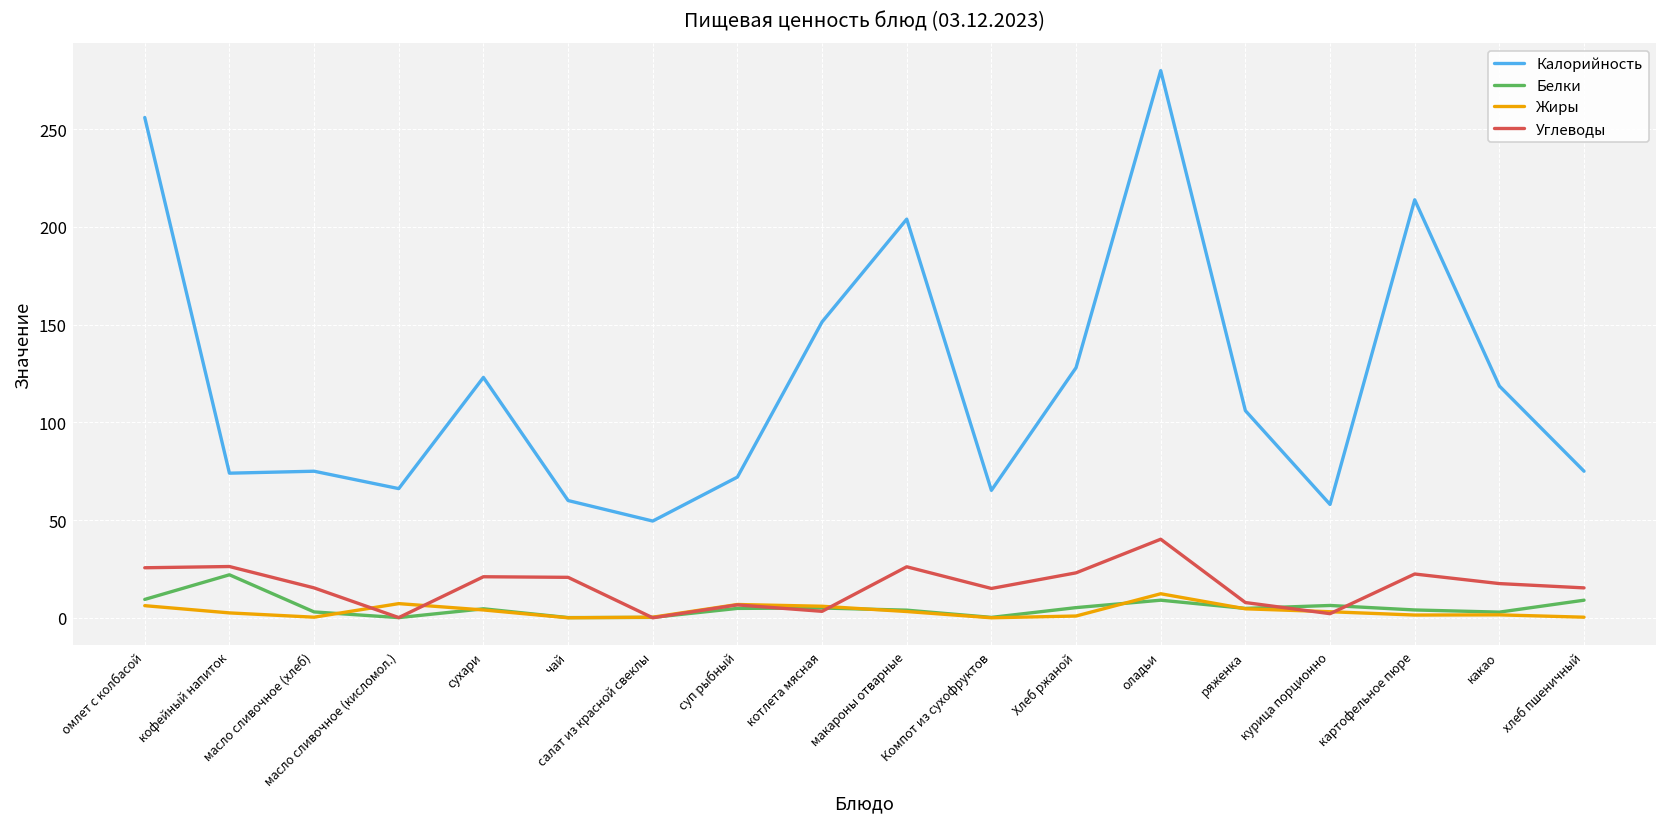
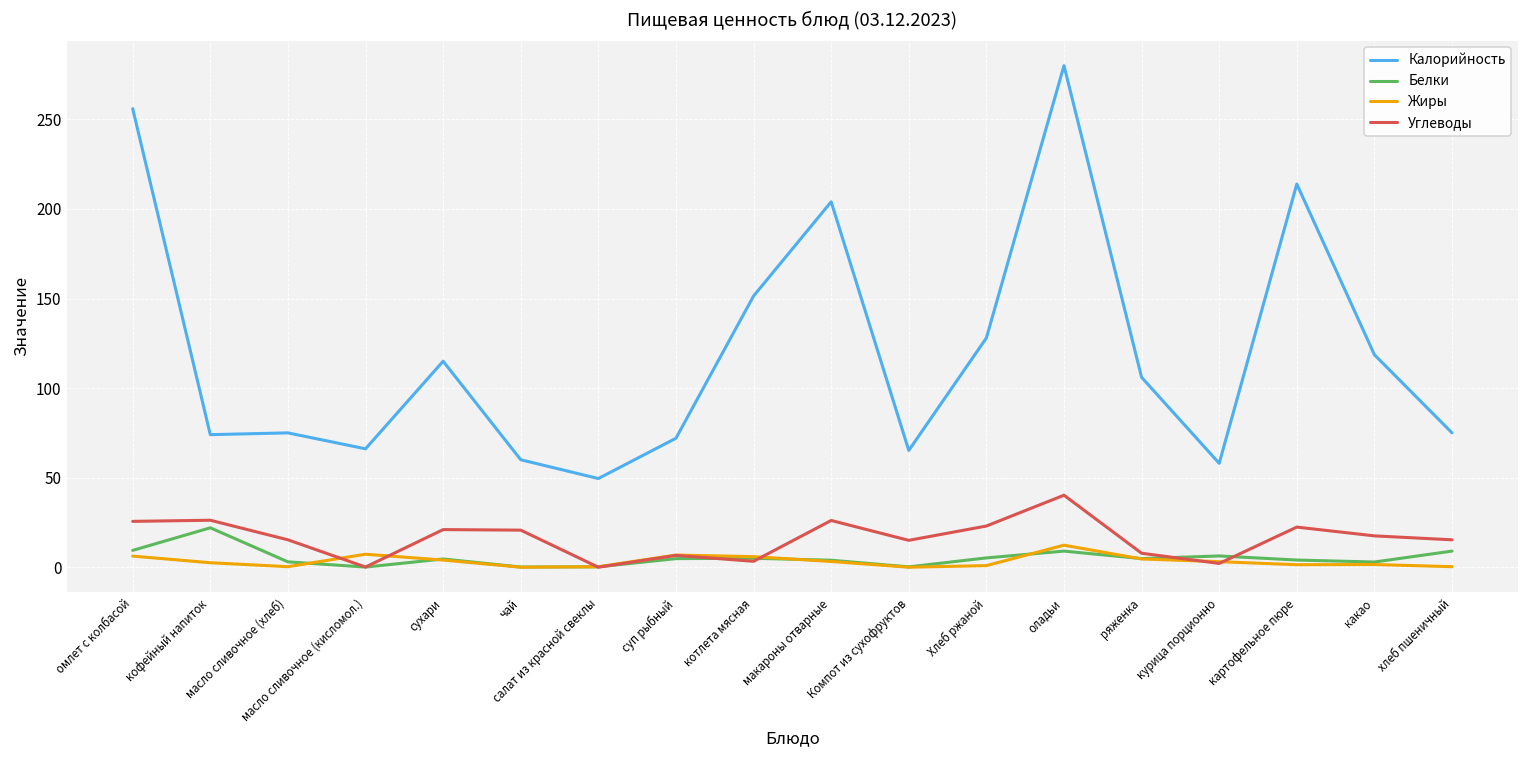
  {
    "Калорийность": {
      "омлет с колбасой": 256,
      "кофейный напиток": 74,
      "масло сливочное (хлеб)": 75,
      "масло сливочное (кисломол.)": 66,
-     "сухари": 123,
+     "сухари": 115,
      "чай": 60,
      "салат из красной свеклы": 50,
      "суп рыбный": 72,
      "котлета мясная": 151,
      "макароны отварные": 204,
      "Компот из сухофруктов": 65,
      "Хлеб ржаной": 128,
      "оладьи": 280,
      "ряженка": 106,
      "курица порционно": 58,
      "картофельное пюре": 214,
      "какао": 119,
      "хлеб пшеничный": 75
    },
    "Белки": {
      "омлет с колбасой": 9,
      "кофейный напиток": 22,
      "масло сливочное (хлеб)": 3,
      "суп рыбный": 5,
      "Хлеб ржаной": 5,
      "оладьи": 9,
      "курица порционно": 6,
      "картофельное пюре": 4,
      "хлеб пшеничный": 9
    },
    "Жиры": {
      "омлет с колбасой": 6,
      "кофейный напиток": 3,
      "масло сливочное (хлеб)": 0,
      "масло сливочное (кисломол.)": 7,
      "Хлеб ржаной": 1,
      "оладьи": 12,
      "картофельное пюре": 1,
      "хлеб пшеничный": 0
    },
    "Углеводы": {
      "омлет с колбасой": 26,
      "кофейный напиток": 26,
      "масло сливочное (хлеб)": 15,
      "сухари": 21,
      "чай": 21,
      "котлета мясная": 3,
      "макароны отварные": 26,
      "Компот из сухофруктов": 15,
      "Хлеб ржаной": 23,
      "оладьи": 40,
      "ряженка": 8,
      "картофельное пюре": 22,
      "какао": 18,
      "хлеб пшеничный": 15
    }
  }
